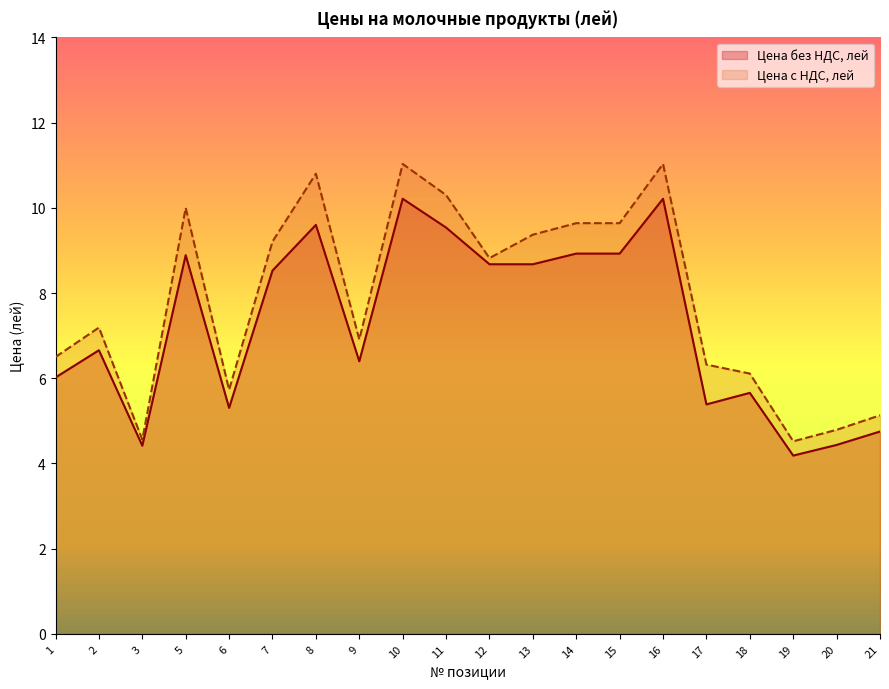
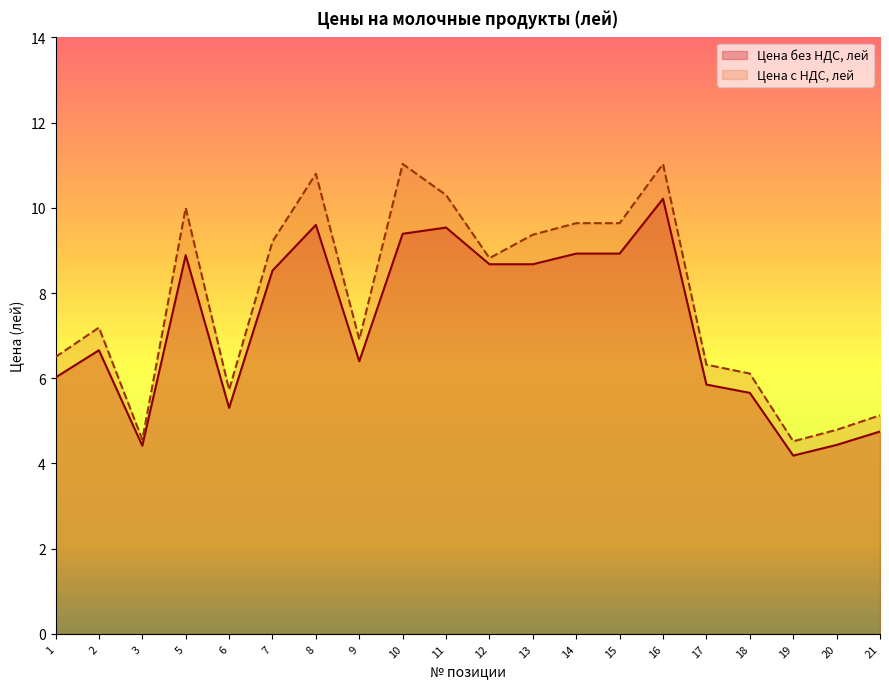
  {
    "Цена без НДС, лей": {
      "1": 6.0,
      "2": 6.7,
      "3": 4.4,
      "5": 8.9,
      "6": 5.3,
      "7": 8.5,
      "8": 9.6,
      "9": 6.4,
-     "10": 10.2,
+     "10": 9.4,
      "11": 9.5,
      "12": 8.7,
      "13": 8.7,
      "14": 8.9,
      "15": 8.9,
      "16": 10.2,
-     "17": 5.4,
+     "17": 5.9,
      "18": 5.7,
      "19": 4.2,
      "20": 4.4,
      "21": 4.8
    },
    "Цена с НДС, лей": {
      "1": 6.5,
      "2": 7.2,
      "3": 4.6,
      "5": 10.0,
      "6": 5.7,
      "7": 9.2,
      "8": 10.8,
      "9": 6.9,
      "10": 11.0,
      "11": 10.3,
      "12": 8.8,
      "13": 9.4,
      "14": 9.6,
      "15": 9.6,
      "16": 11.0,
      "17": 6.3,
      "18": 6.1,
      "19": 4.5,
      "20": 4.8,
      "21": 5.1
    }
  }
